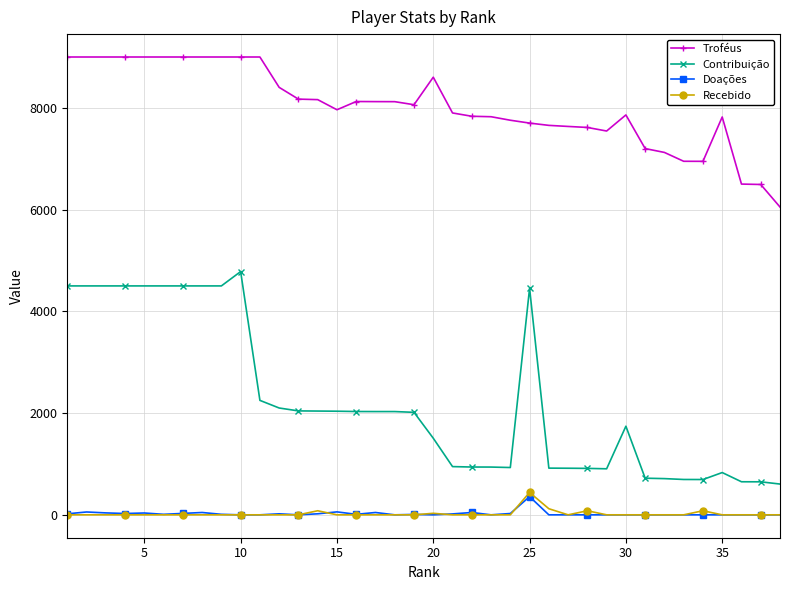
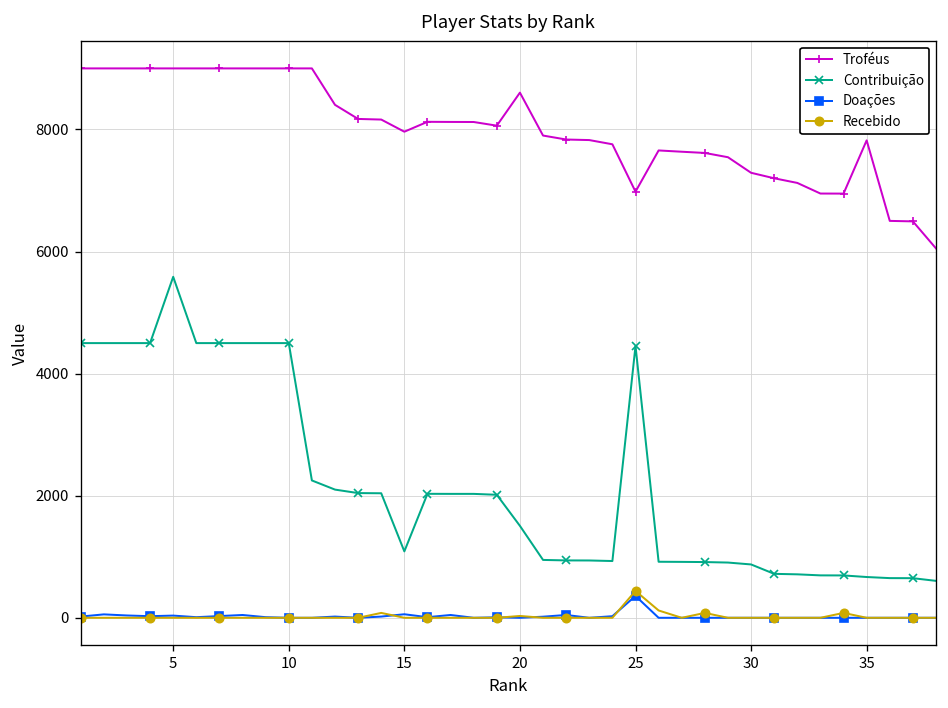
  {
    "Troféus": {
      "5": 9000,
      "10": 9000,
      "15": 8000,
      "20": 8600,
-     "25": 7700,
-     "30": 7900,
+     "25": 7000,
+     "30": 7300,
      "35": 7800
    },
    "Contribuição": {
-     "5": 4500,
-     "10": 4800,
-     "15": 2000,
+     "5": 5600,
+     "10": 4500,
+     "15": 1100,
      "20": 1500,
      "25": 4500,
-     "30": 1700,
-     "35": 800
+     "30": 900,
+     "35": 700
    },
    "Doações": {
      "15": 100,
      "25": 400
    },
    "Recebido": {
      "15": 0,
      "25": 400
    }
  }
